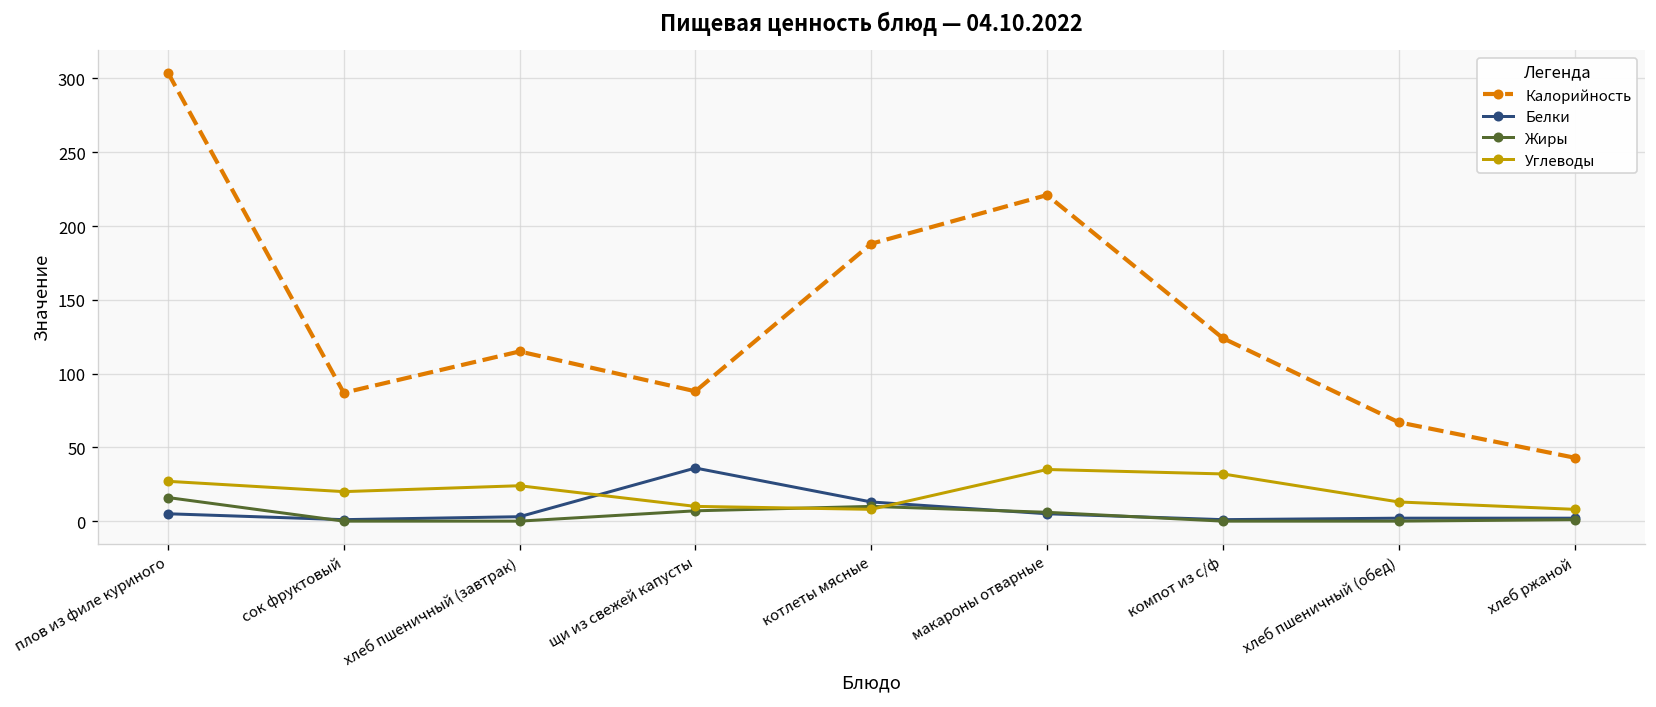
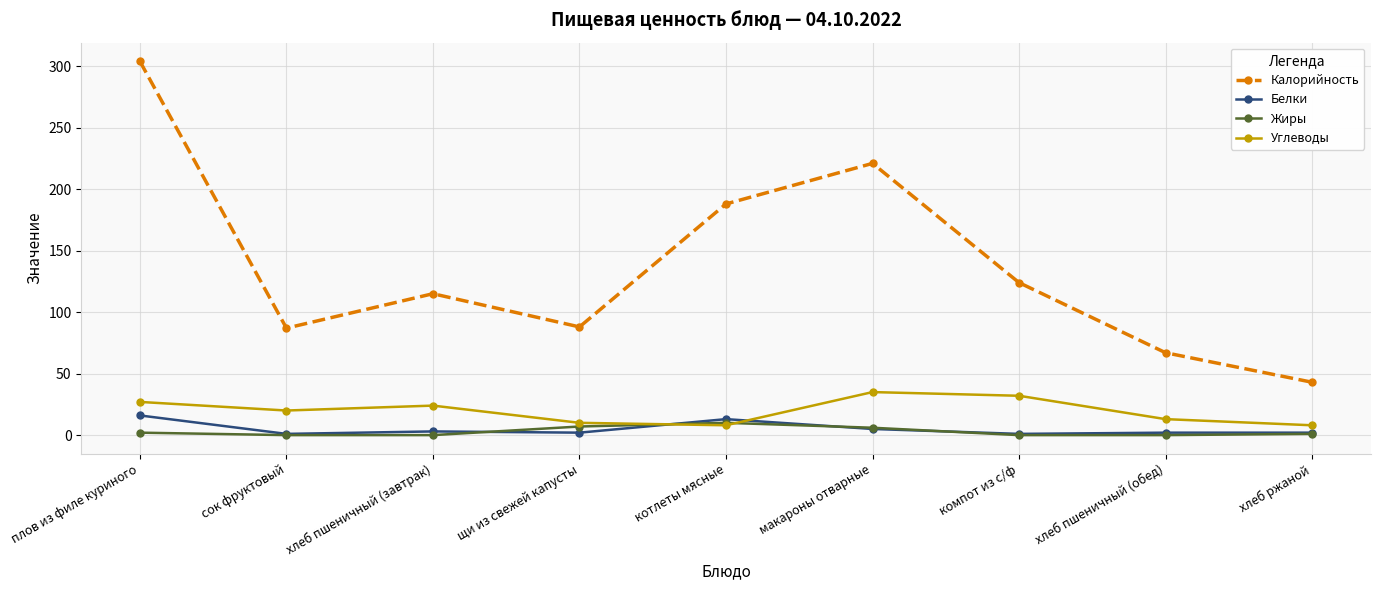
  {
    "Белки": {
-     "плов из филе куриного": 5,
+     "плов из филе куриного": 16,
      "хлеб пшеничный (завтрак)": 3,
-     "щи из свежей капусты": 36,
+     "щи из свежей капусты": 2,
      "котлеты мясные": 13
    },
    "Жиры": {
-     "плов из филе куриного": 16,
+     "плов из филе куриного": 2,
      "хлеб пшеничный (завтрак)": 0,
      "щи из свежей капусты": 7
    }
  }
